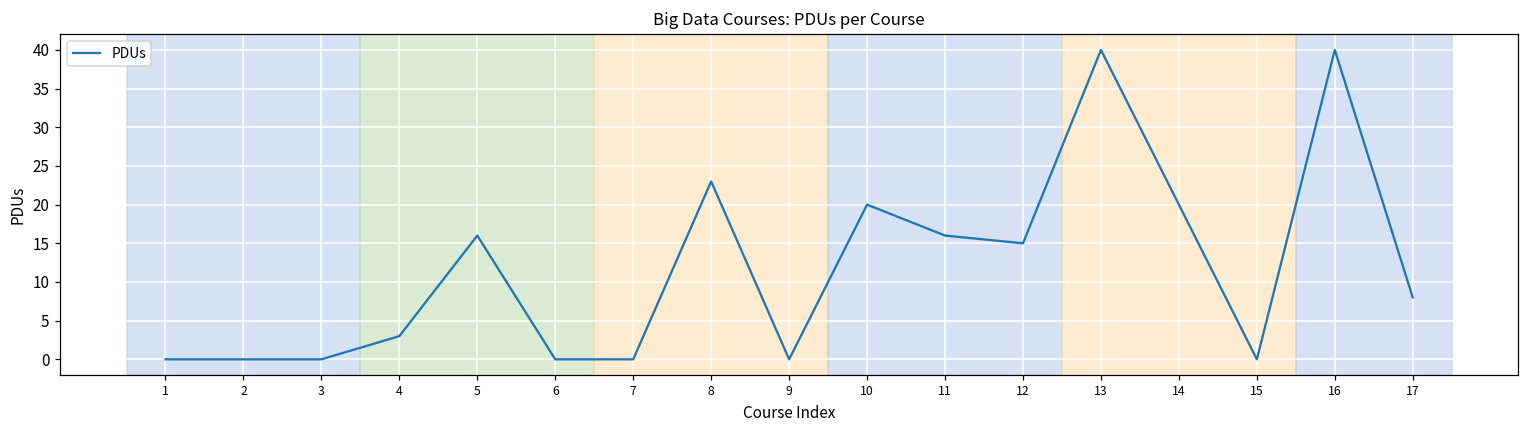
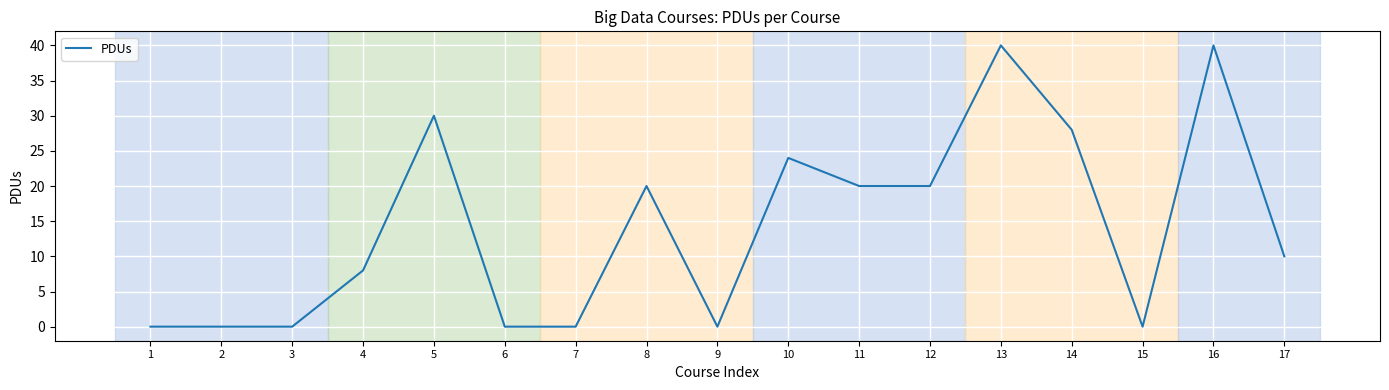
  {
    "1": 0,
    "2": 0,
    "3": 0,
-   "4": 3,
-   "5": 16,
+   "4": 8,
+   "5": 30,
    "6": 0,
    "7": 0,
-   "8": 23,
+   "8": 20,
    "9": 0,
-   "10": 20,
-   "11": 16,
-   "12": 15,
+   "10": 24,
+   "11": 20,
+   "12": 20,
    "13": 40,
-   "14": 20,
+   "14": 28,
    "15": 0,
    "16": 40,
-   "17": 8
+   "17": 10
  }
